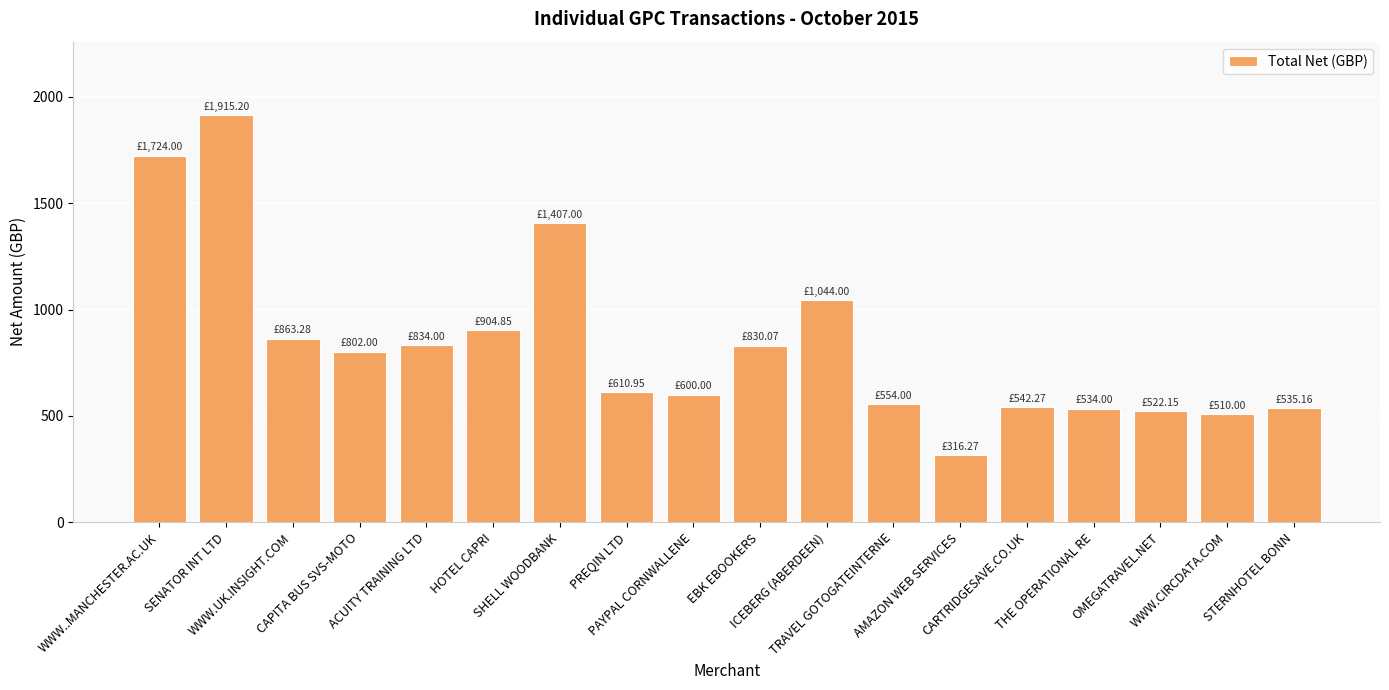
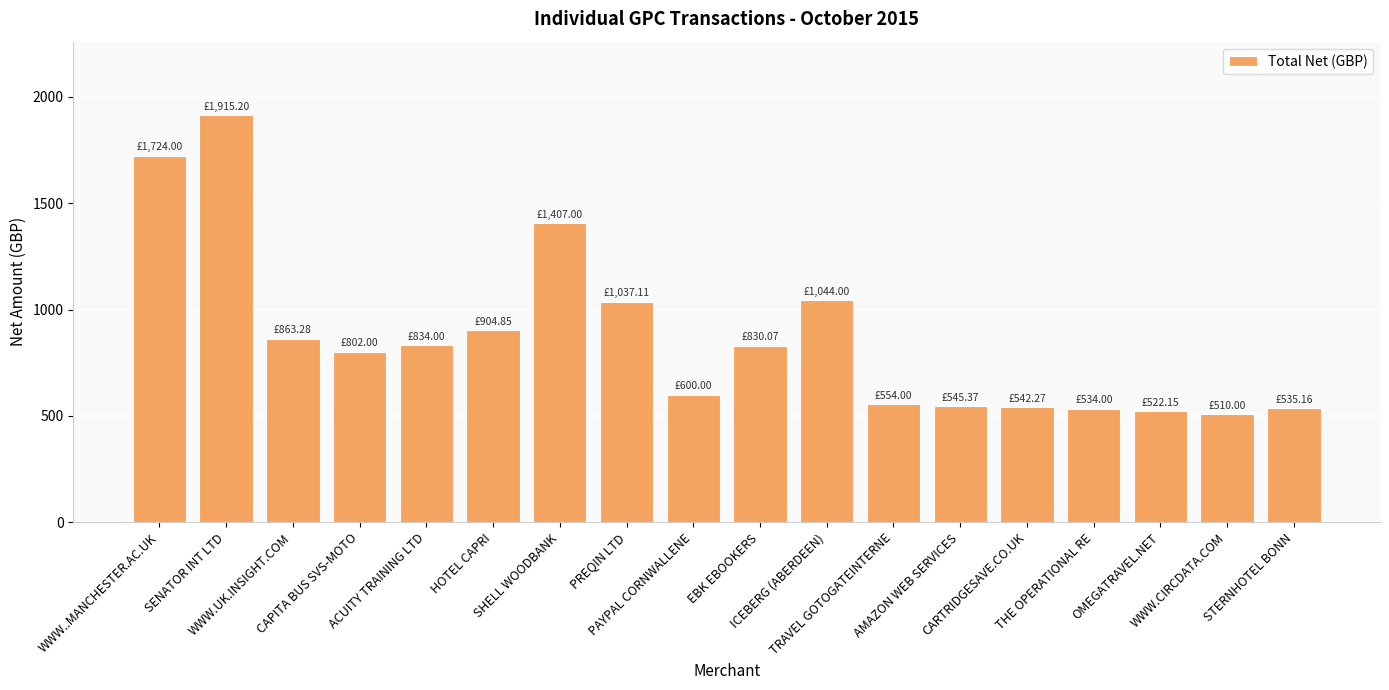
  {
    "WWW..MANCHESTER.AC.UK": "£1,724.00",
    "SENATOR INT LTD": "£1,915.20",
    "WWW.UK.INSIGHT.COM": "£863.28",
    "CAPITA BUS SVS-MOTO": "£802.00",
    "ACUITY TRAINING LTD": "£834.00",
    "HOTEL CAPRI": "£904.85",
    "SHELL WOODBANK": "£1,407.00",
-   "PREQIN LTD": "£610.95",
+   "PREQIN LTD": "£1,037.11",
    "PAYPAL CORNWALLENE": "£600.00",
    "EBK EBOOKERS": "£830.07",
    "ICEBERG (ABERDEEN)": "£1,044.00",
    "TRAVEL GOTOGATEINTERNE": "£554.00",
-   "AMAZON WEB SERVICES": "£316.27",
+   "AMAZON WEB SERVICES": "£545.37",
    "CARTRIDGESAVE.CO.UK": "£542.27",
    "THE OPERATIONAL RE": "£534.00",
    "OMEGATRAVEL.NET": "£522.15",
    "WWW.CIRCDATA.COM": "£510.00",
    "STERNHOTEL BONN": "£535.16"
  }
